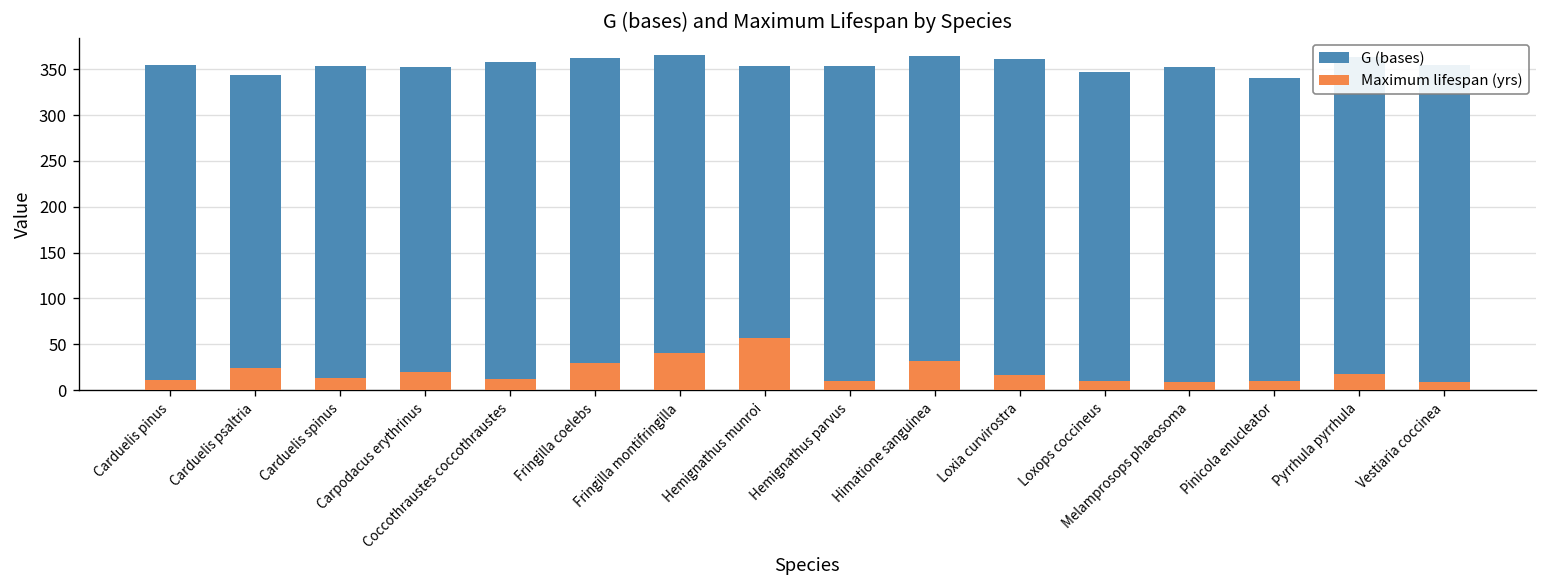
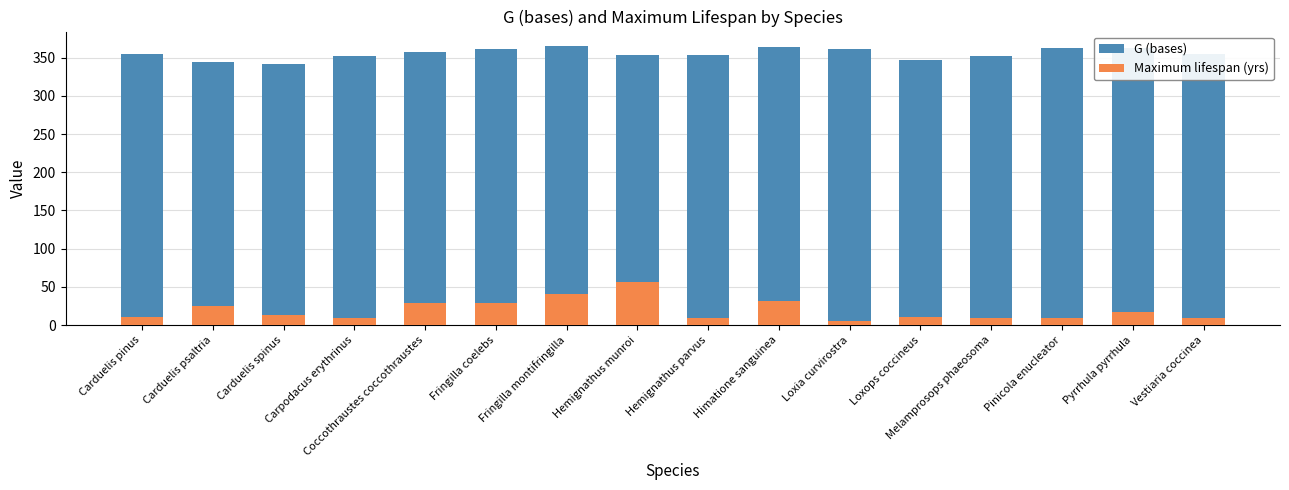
  {
    "G (bases)": {
      "Carduelis pinus": 360,
      "Carduelis psaltria": 340,
-     "Carduelis spinus": 350,
+     "Carduelis spinus": 340,
      "Carpodacus erythrinus": 350,
      "Coccothraustes coccothraustes": 360,
      "Fringilla coelebs": 360,
      "Fringilla montifringilla": 370,
      "Hemignathus munroi": 350,
      "Hemignathus parvus": 350,
      "Himatione sanguinea": 360,
      "Loxia curvirostra": 360,
      "Loxops coccineus": 350,
      "Melamprosops phaeosoma": 350,
-     "Pinicola enucleator": 340
+     "Pinicola enucleator": 360
    },
    "Maximum lifespan (yrs)": {
-     "Carpodacus erythrinus": 20,
-     "Coccothraustes coccothraustes": 10,
-     "Loxia curvirostra": 20
+     "Carpodacus erythrinus": 10,
+     "Coccothraustes coccothraustes": 30,
+     "Loxia curvirostra": 10
    }
  }
